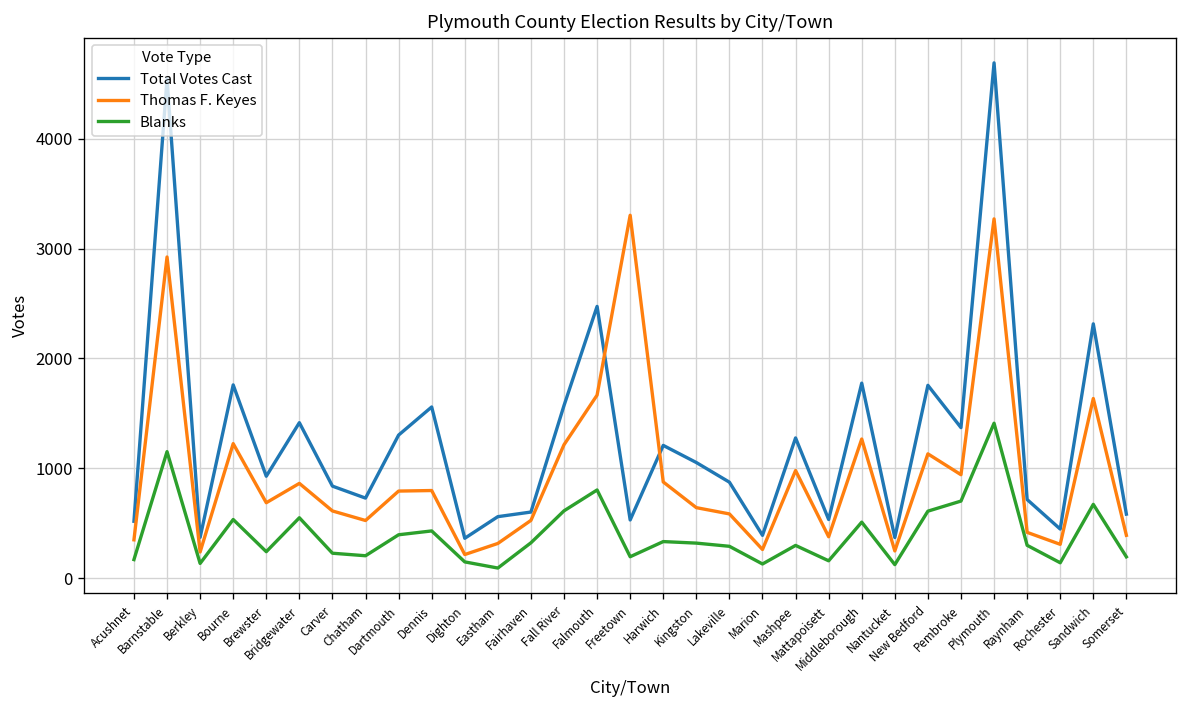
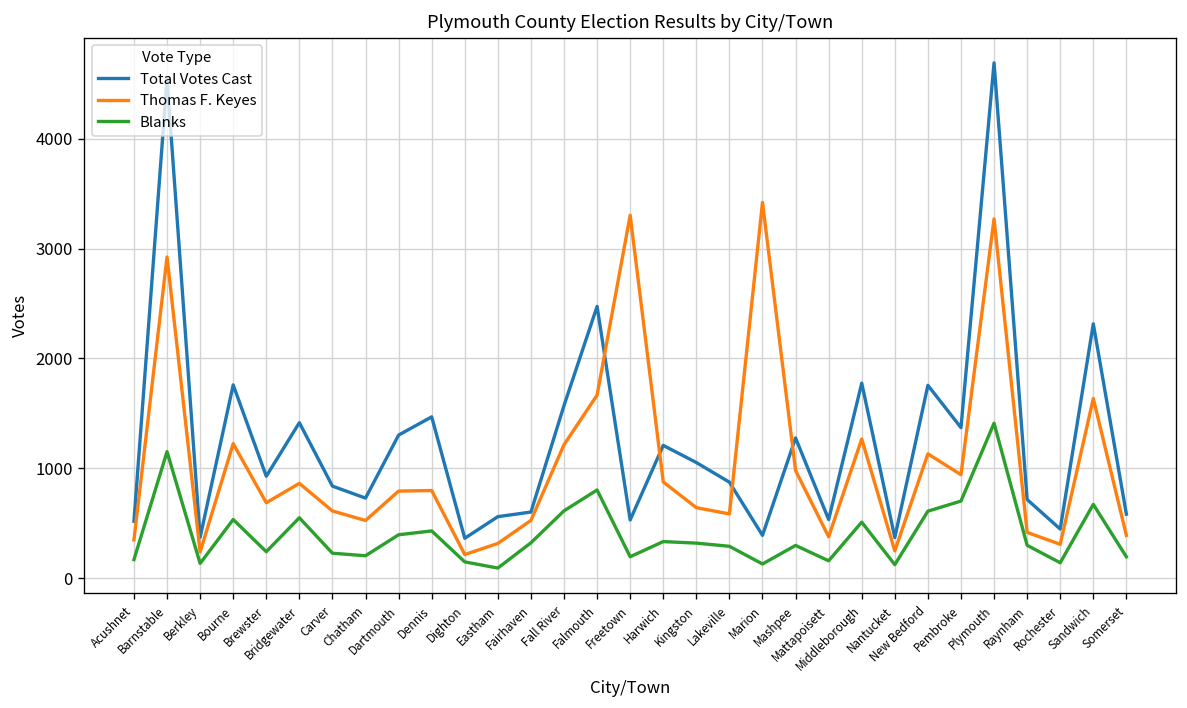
  {
    "Total Votes Cast": {
      "Acushnet": 500,
      "Berkley": 400,
      "Bourne": 1800,
      "Brewster": 900,
      "Bridgewater": 1400,
      "Carver": 800,
      "Chatham": 700,
      "Dartmouth": 1300,
-     "Dennis": 1600,
+     "Dennis": 1500,
      "Dighton": 400,
      "Eastham": 600,
      "Fairhaven": 600,
      "Fall River": 1600,
      "Falmouth": 2500,
      "Freetown": 500,
      "Harwich": 1200,
      "Kingston": 1100,
      "Lakeville": 900,
      "Marion": 400,
      "Mashpee": 1300,
      "Mattapoisett": 500,
      "Middleborough": 1800,
      "Nantucket": 400,
      "New Bedford": 1800,
      "Pembroke": 1400,
      "Plymouth": 4700,
      "Raynham": 700,
      "Rochester": 400,
      "Sandwich": 2300,
      "Somerset": 600
    },
    "Thomas F. Keyes": {
      "Acushnet": 300,
      "Barnstable": 2900,
      "Berkley": 200,
      "Bourne": 1200,
      "Brewster": 700,
      "Bridgewater": 900,
      "Carver": 600,
      "Chatham": 500,
      "Dartmouth": 800,
      "Dennis": 800,
      "Dighton": 200,
      "Eastham": 300,
      "Fairhaven": 500,
      "Fall River": 1200,
      "Falmouth": 1700,
      "Freetown": 3300,
      "Harwich": 900,
      "Kingston": 600,
      "Lakeville": 600,
-     "Marion": 300,
+     "Marion": 3400,
      "Mashpee": 1000,
      "Mattapoisett": 400,
      "Middleborough": 1300,
      "Nantucket": 200,
      "New Bedford": 1100,
      "Pembroke": 900,
      "Plymouth": 3300,
      "Raynham": 400,
      "Rochester": 300,
      "Sandwich": 1600,
      "Somerset": 400
    },
    "Blanks": {
      "Acushnet": 200,
      "Barnstable": 1200,
      "Berkley": 100,
      "Bourne": 500,
      "Brewster": 200,
      "Bridgewater": 500,
      "Carver": 200,
      "Chatham": 200,
      "Dartmouth": 400,
      "Dennis": 400,
      "Dighton": 100,
      "Eastham": 100,
      "Fairhaven": 300,
      "Fall River": 600,
      "Falmouth": 800,
      "Freetown": 200,
      "Harwich": 300,
      "Kingston": 300,
      "Lakeville": 300,
      "Marion": 100,
      "Mashpee": 300,
      "Mattapoisett": 200,
      "Middleborough": 500,
      "Nantucket": 100,
      "New Bedford": 600,
      "Pembroke": 700,
      "Plymouth": 1400,
      "Raynham": 300,
      "Rochester": 100,
      "Sandwich": 700,
      "Somerset": 200
    }
  }
